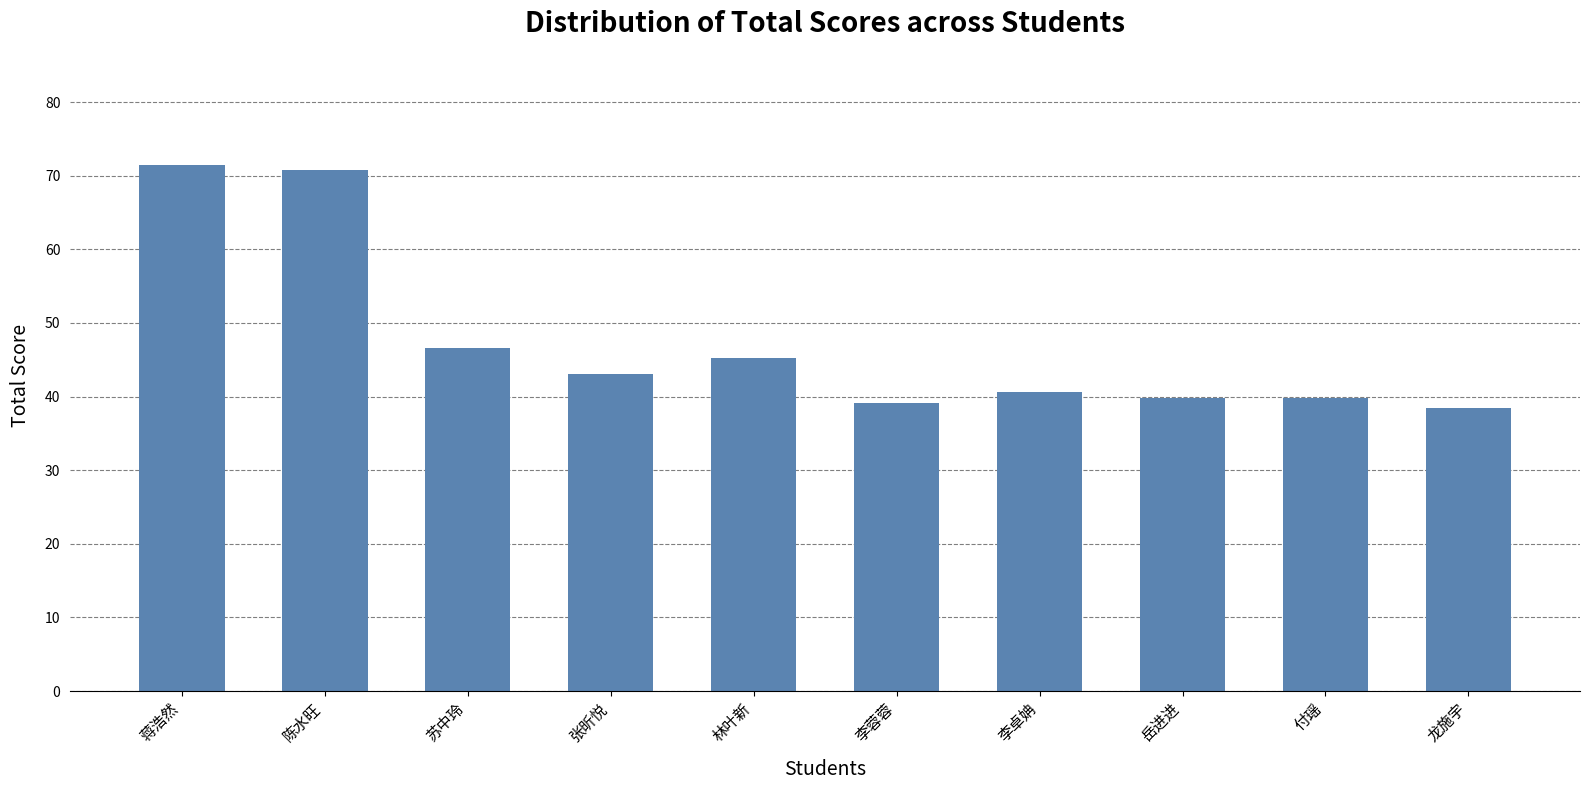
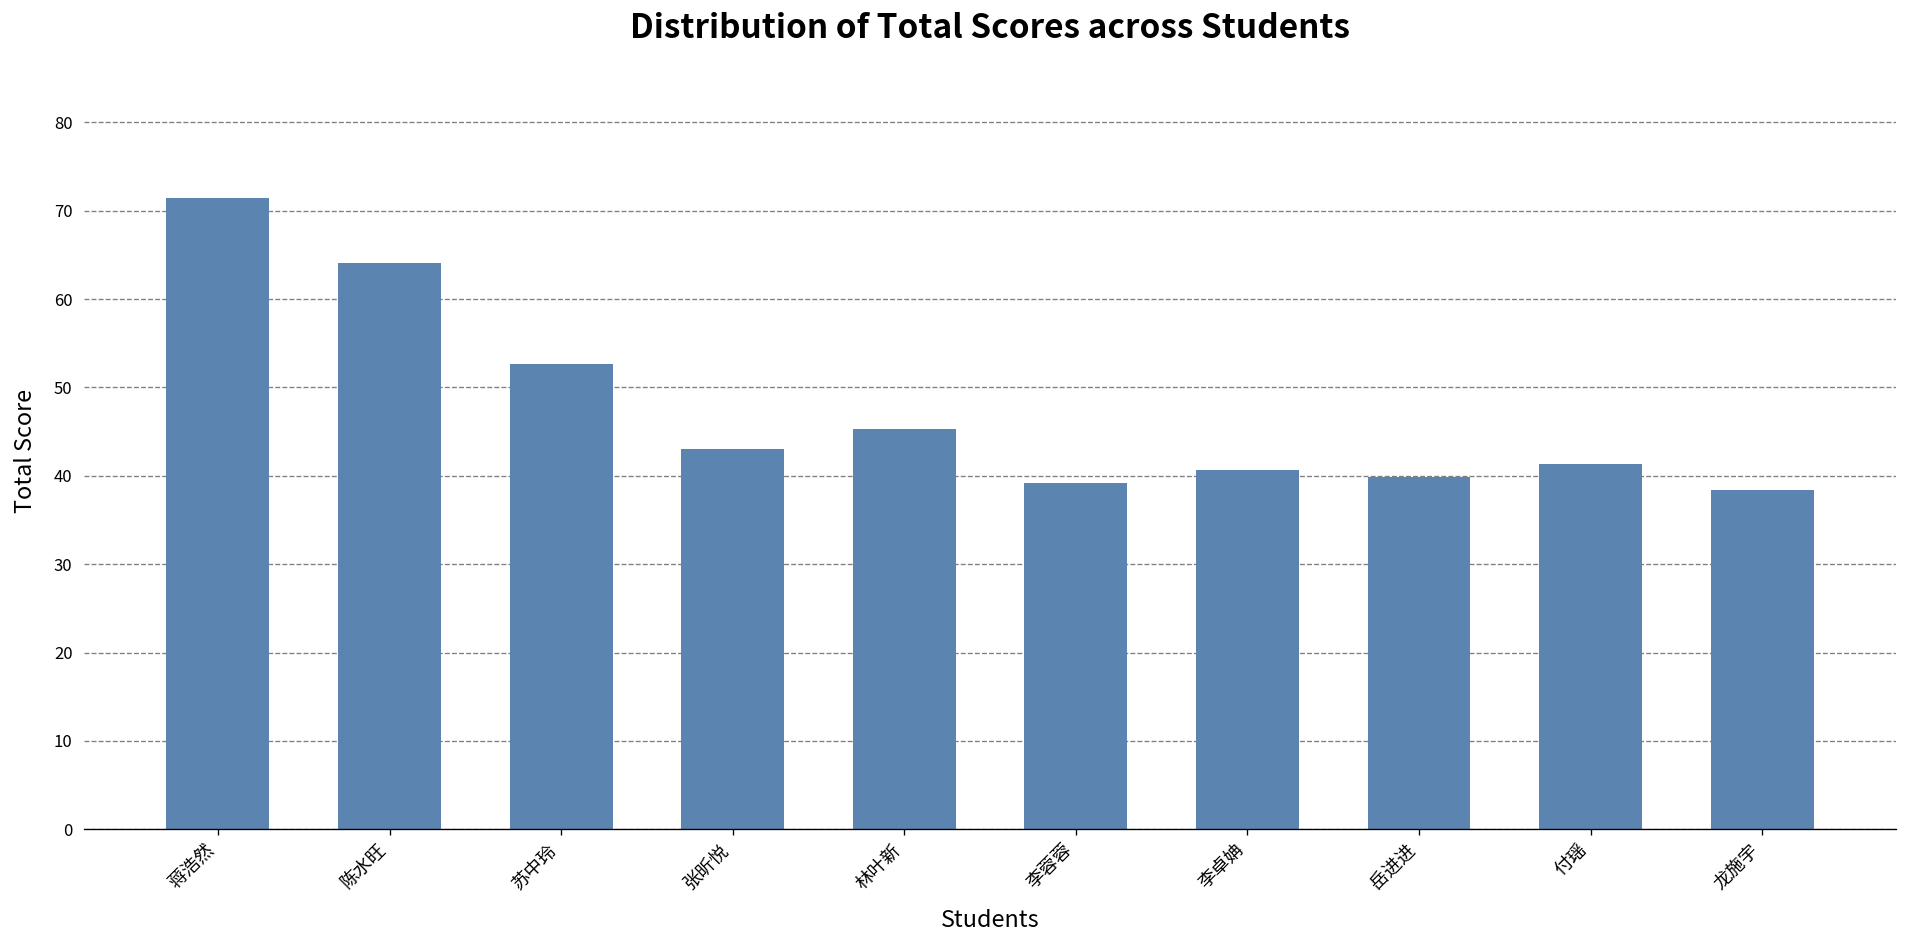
  {
    "蒋浩然": 71,
-   "陈水旺": 71,
-   "苏中玲": 47,
+   "陈水旺": 64,
+   "苏中玲": 53,
    "张昕悦": 43,
    "林叶新": 45,
    "李蓉蓉": 39,
    "李卓姌": 41,
    "岳进进": 40,
-   "付瑶": 40,
+   "付瑶": 41,
    "龙施宇": 38
  }
